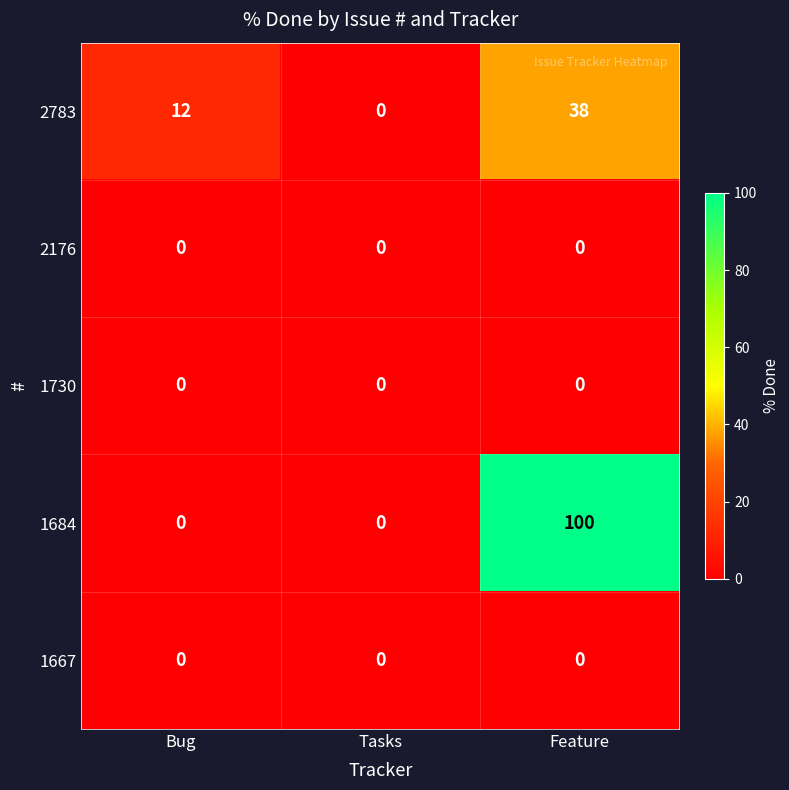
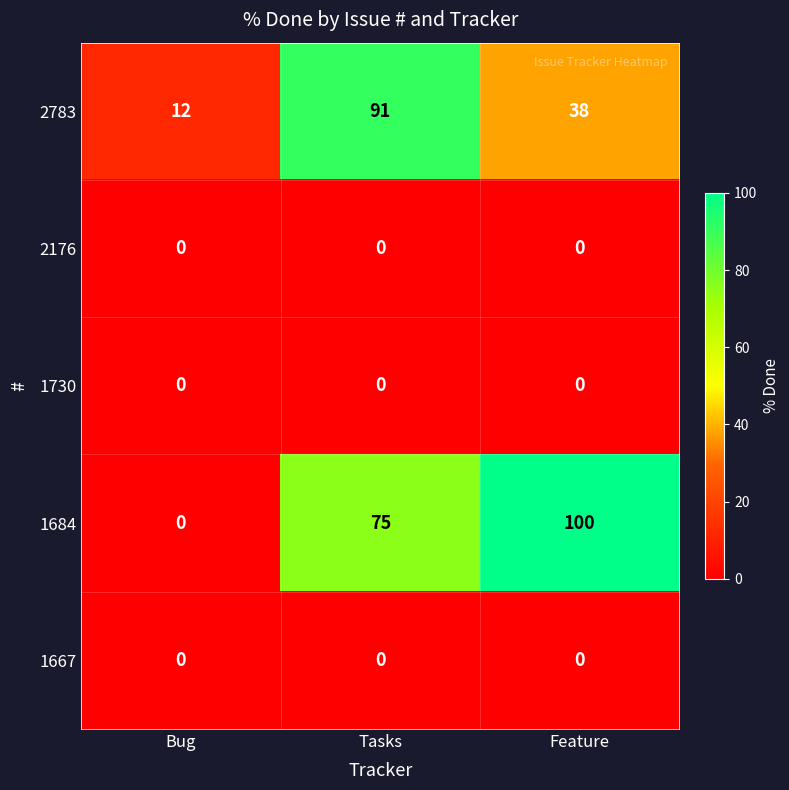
  {
    "2783": {
      "Bug": 12,
-     "Tasks": 0
+     "Tasks": 91
    },
    "2176": {
      "Bug": 0,
      "Tasks": 0,
      "Feature": 0
    },
    "1730": {
      "Bug": 0,
      "Tasks": 0,
      "Feature": 0
    },
    "1684": {
      "Bug": 0,
-     "Tasks": 0,
+     "Tasks": 75,
      "Feature": 100
    },
    "1667": {
      "Bug": 0,
      "Tasks": 0,
      "Feature": 0
    }
  }
